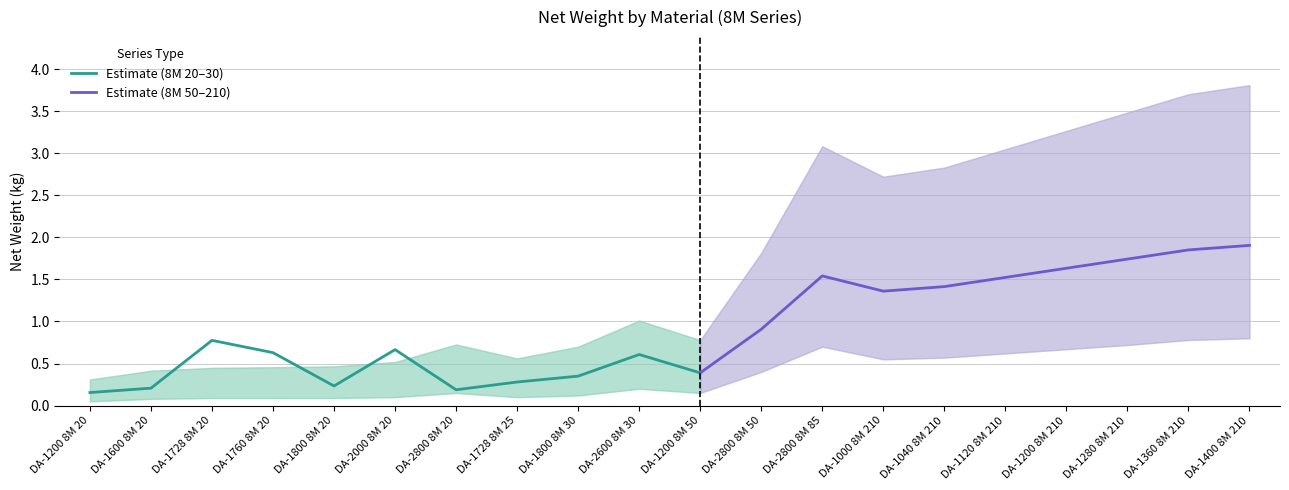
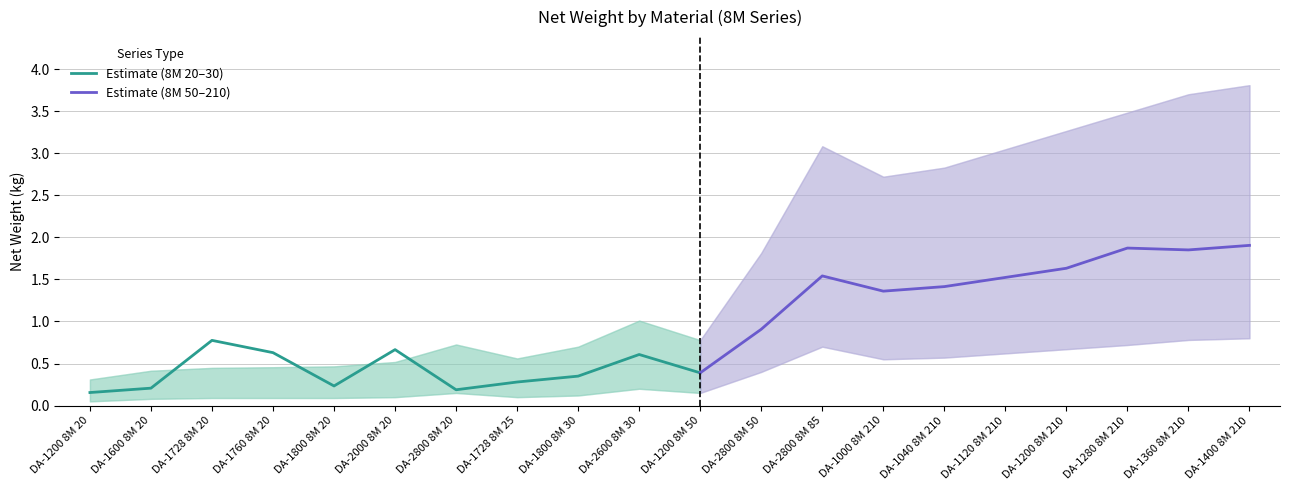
  {
    "Estimate (8M 20–30)": {
      "DA-1200 8M 20": 0.2,
      "DA-1600 8M 20": 0.2,
      "DA-1728 8M 20": 0.8,
      "DA-1760 8M 20": 0.6,
      "DA-1800 8M 20": 0.2,
      "DA-2000 8M 20": 0.7,
      "DA-2800 8M 20": 0.2,
      "DA-1728 8M 25": 0.3,
      "DA-1800 8M 30": 0.4,
      "DA-2600 8M 30": 0.6
    },
    "Estimate (8M 50–210)": {
      "DA-2800 8M 50": 0.9,
      "DA-2800 8M 85": 1.5,
      "DA-1000 8M 210": 1.4,
      "DA-1040 8M 210": 1.4,
      "DA-1120 8M 210": 1.5,
      "DA-1200 8M 210": 1.6,
-     "DA-1280 8M 210": 1.7,
+     "DA-1280 8M 210": 1.9,
      "DA-1360 8M 210": 1.9,
      "DA-1400 8M 210": 1.9
    }
  }
